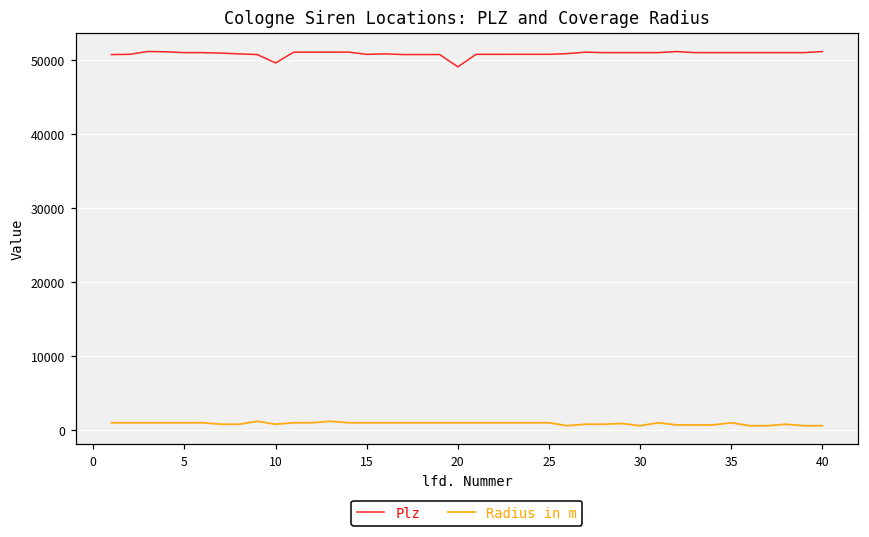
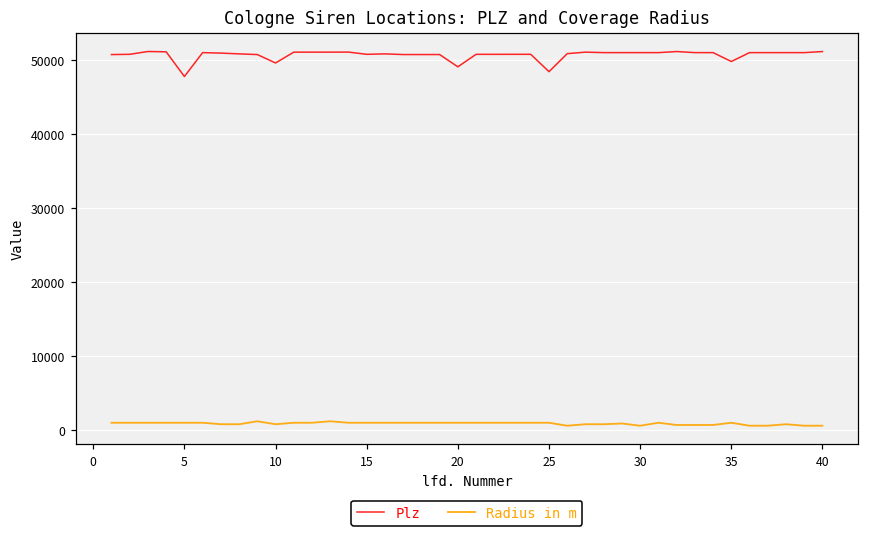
  {
    "Plz": {
-     "5": 51000,
+     "5": 48000,
      "10": 50000,
      "15": 51000,
      "20": 49000,
-     "25": 51000,
+     "25": 48000,
      "30": 51000,
-     "35": 51000,
+     "35": 50000,
      "40": 51000
    },
    "Radius in m": {
      "5": 1000,
      "10": 1000,
      "15": 1000,
      "20": 1000,
      "25": 1000,
      "30": 1000,
      "35": 1000,
      "40": 1000
    }
  }
